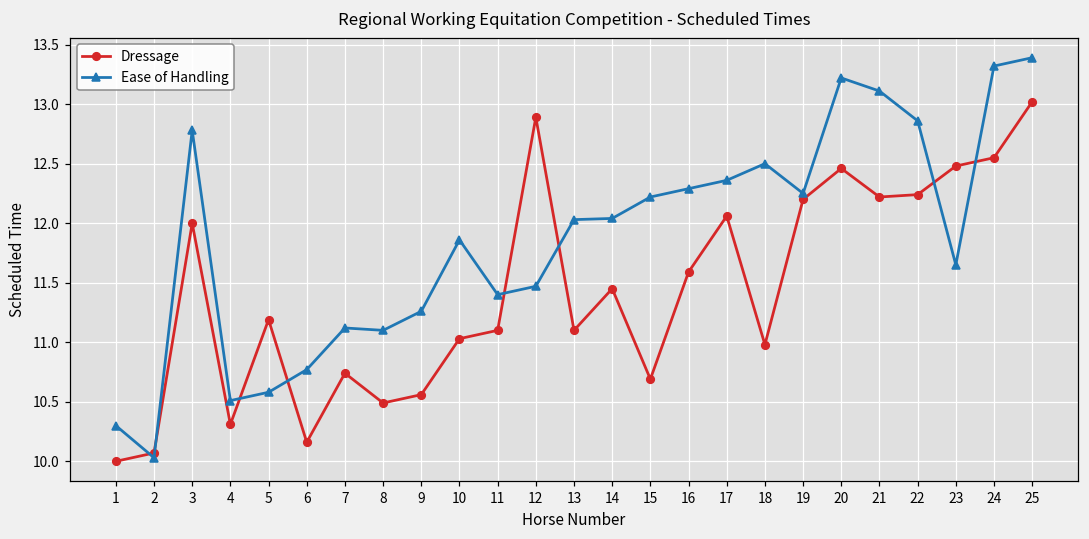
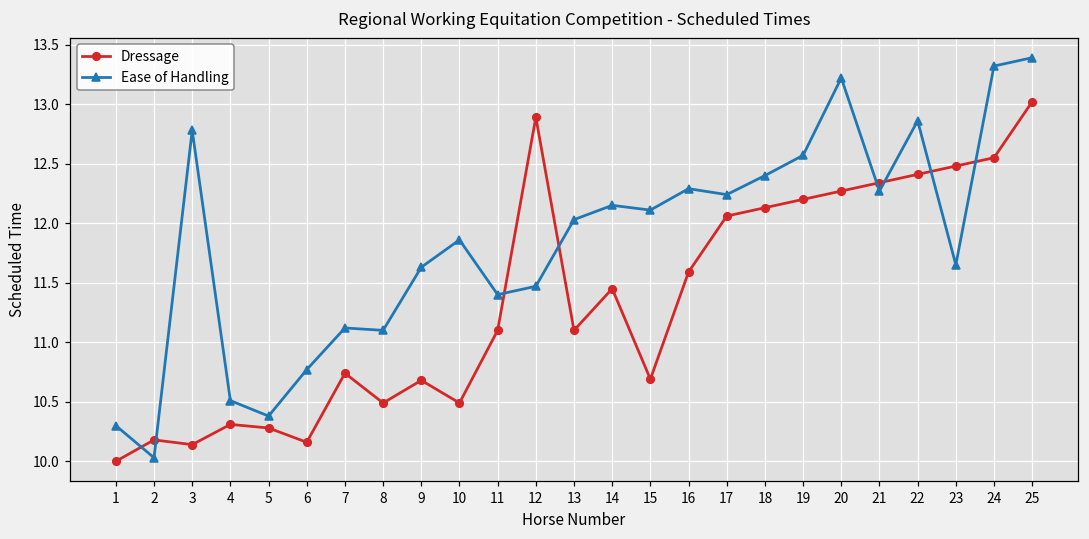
  {
    "Dressage": {
      "1": 10.00,
-     "2": 10.07,
-     "3": 12.00,
+     "2": 10.18,
+     "3": 10.14,
      "4": 10.31,
-     "5": 11.19,
+     "5": 10.28,
      "6": 10.16,
      "7": 10.74,
      "8": 10.49,
-     "9": 10.56,
-     "10": 11.03,
+     "9": 10.68,
+     "10": 10.49,
      "11": 11.10,
      "12": 12.89,
      "13": 11.10,
      "14": 11.45,
      "15": 10.69,
      "16": 11.59,
      "17": 12.06,
-     "18": 10.98,
+     "18": 12.13,
      "19": 12.20,
-     "20": 12.46,
-     "21": 12.22,
-     "22": 12.24,
+     "20": 12.27,
+     "21": 12.34,
+     "22": 12.41,
      "23": 12.48,
      "24": 12.55,
      "25": 13.02
    },
    "Ease of Handling": {
      "1": 10.30,
      "2": 10.03,
      "3": 12.78,
      "4": 10.51,
-     "5": 10.58,
+     "5": 10.38,
      "6": 10.77,
      "7": 11.12,
      "8": 11.10,
-     "9": 11.26,
+     "9": 11.63,
      "10": 11.86,
      "11": 11.40,
      "12": 11.47,
      "13": 12.03,
-     "14": 12.04,
-     "15": 12.22,
+     "14": 12.15,
+     "15": 12.11,
      "16": 12.29,
-     "17": 12.36,
-     "18": 12.5,
-     "19": 12.25,
+     "17": 12.24,
+     "18": 12.4,
+     "19": 12.57,
      "20": 13.22,
-     "21": 13.11,
+     "21": 12.27,
      "22": 12.86,
      "23": 11.65,
      "24": 13.32,
      "25": 13.39
    }
  }
